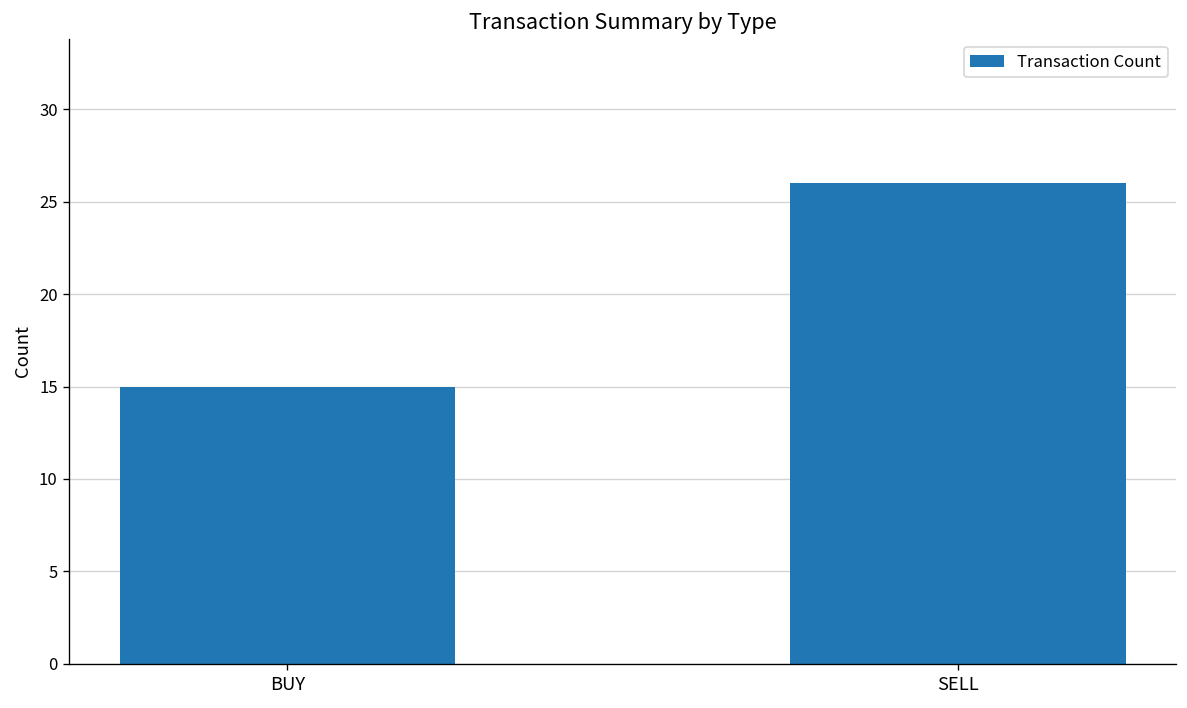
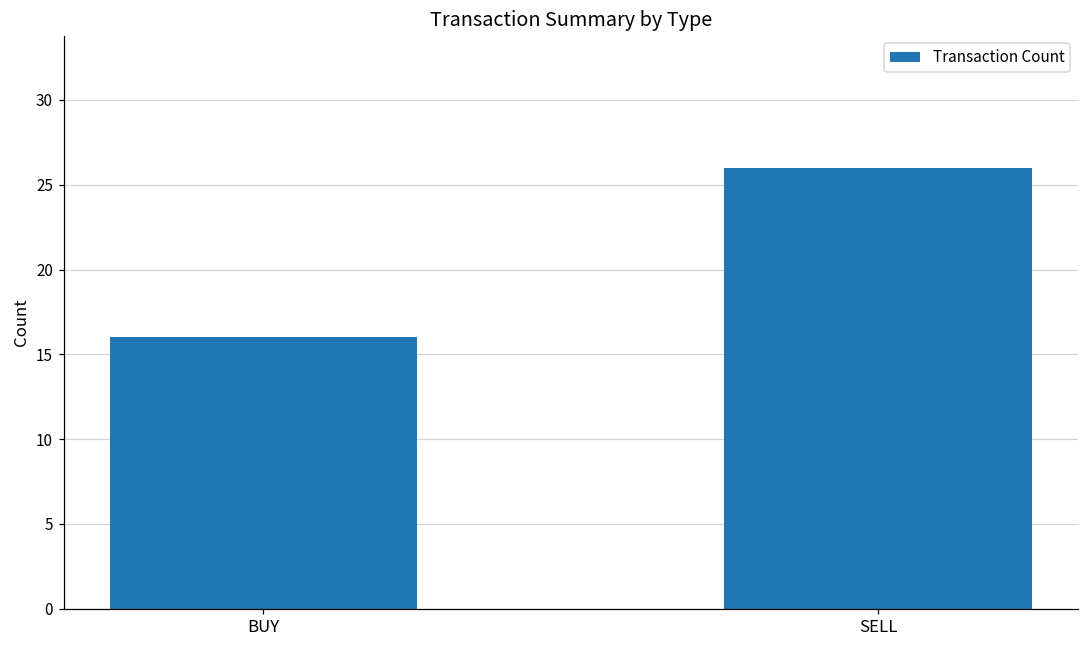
  {
-   "BUY": 15,
+   "BUY": 16,
    "SELL": 26
  }
